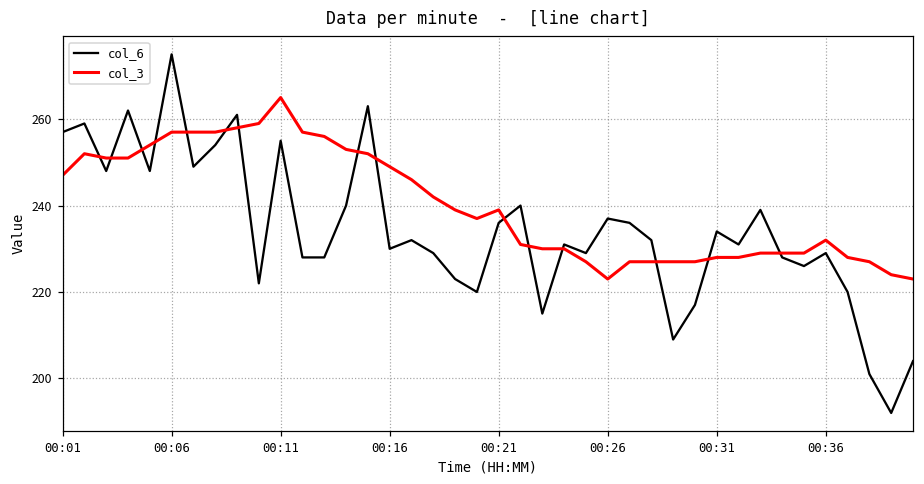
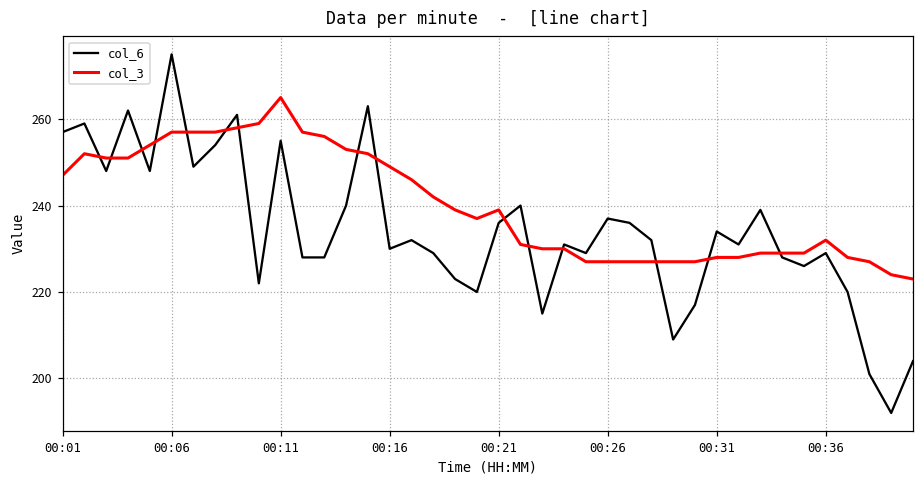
  {
    "col_6": {
      "00:01": 257,
      "00:06": 275,
      "00:11": 255,
      "00:16": 230,
      "00:21": 236,
      "00:26": 237,
      "00:31": 234,
      "00:36": 229
    },
    "col_3": {
      "00:01": 247,
      "00:06": 257,
      "00:11": 265,
      "00:16": 249,
      "00:21": 239,
-     "00:26": 223,
+     "00:26": 227,
      "00:31": 228,
      "00:36": 232
    }
  }
